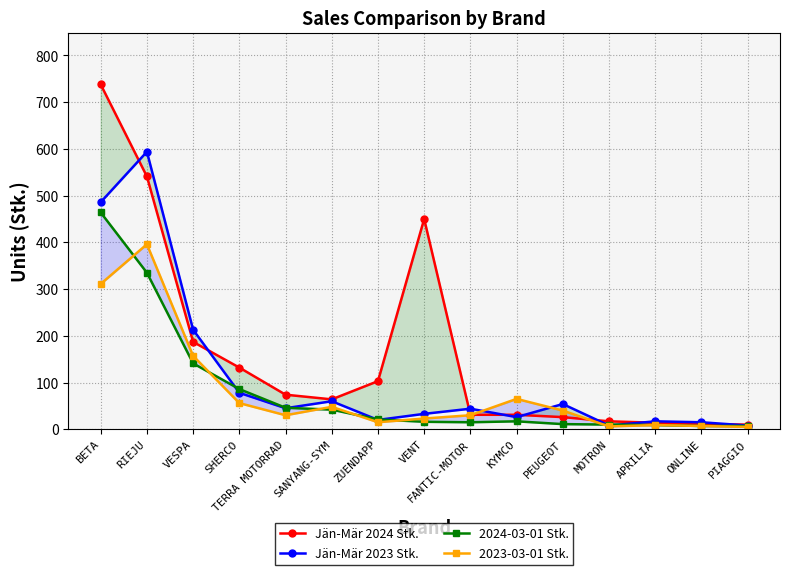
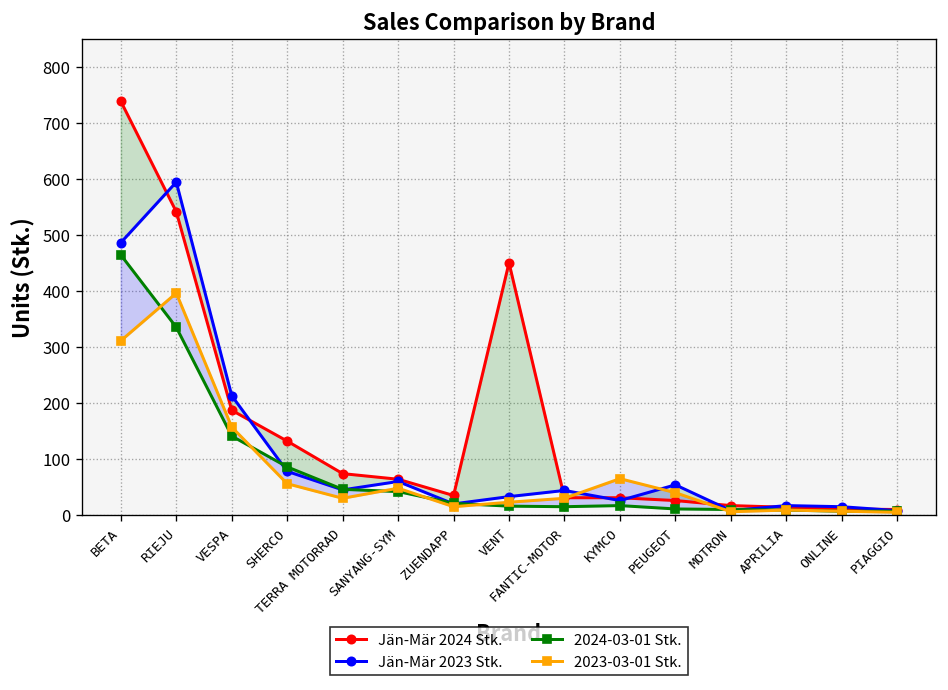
  {
    "Jän-Mär 2024 Stk.": {
      "RIEJU": 540,
      "VESPA": 190,
-     "ZUENDAPP": 100,
+     "ZUENDAPP": 40,
      "PEUGEOT": 30
    },
    "2023-03-01 Stk.": {
      "BETA": 310,
      "SHERCO": 60,
      "TERRA MOTORRAD": 30
    }
  }
